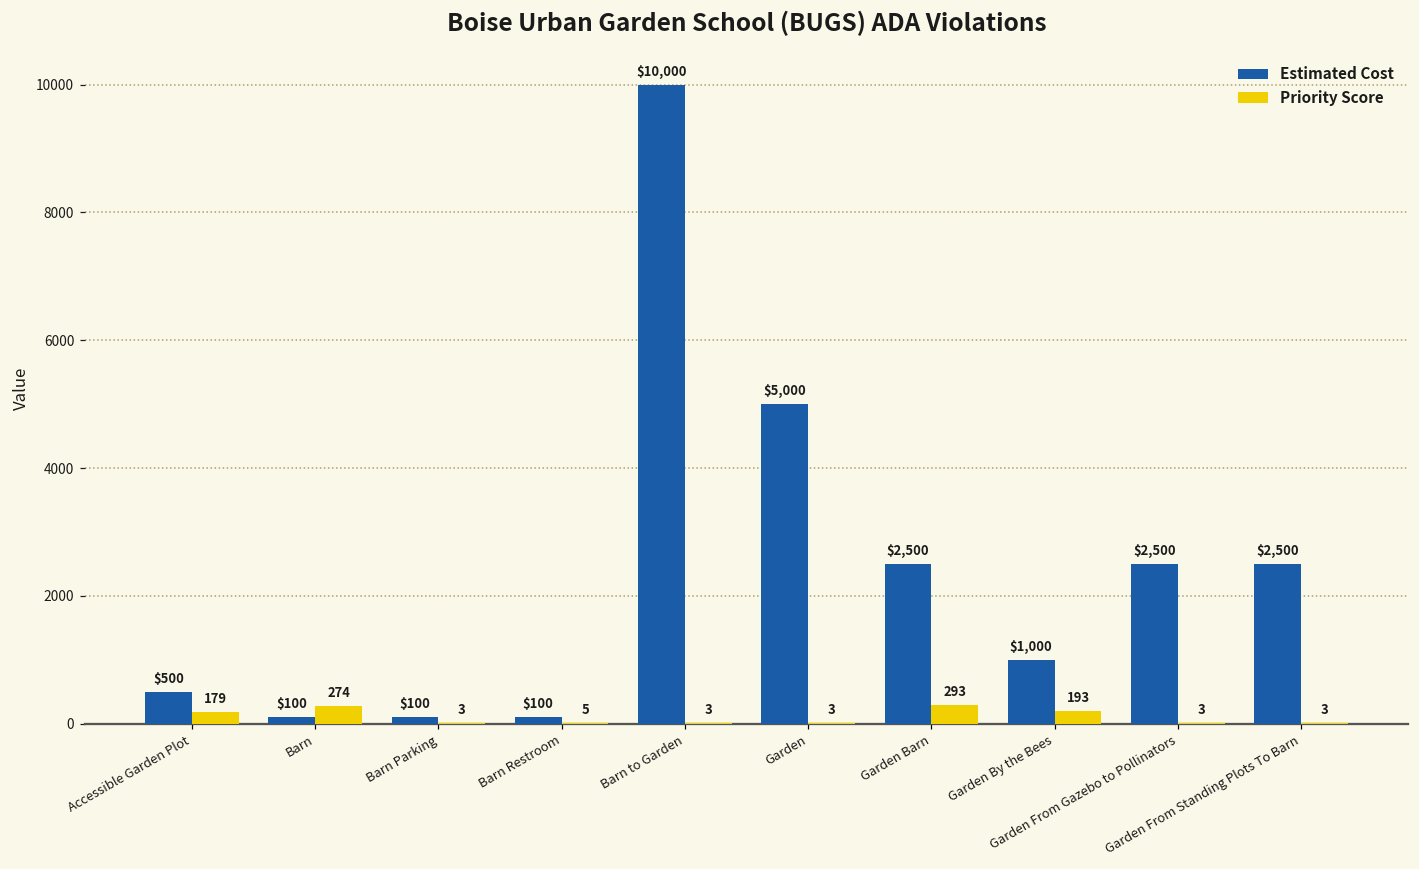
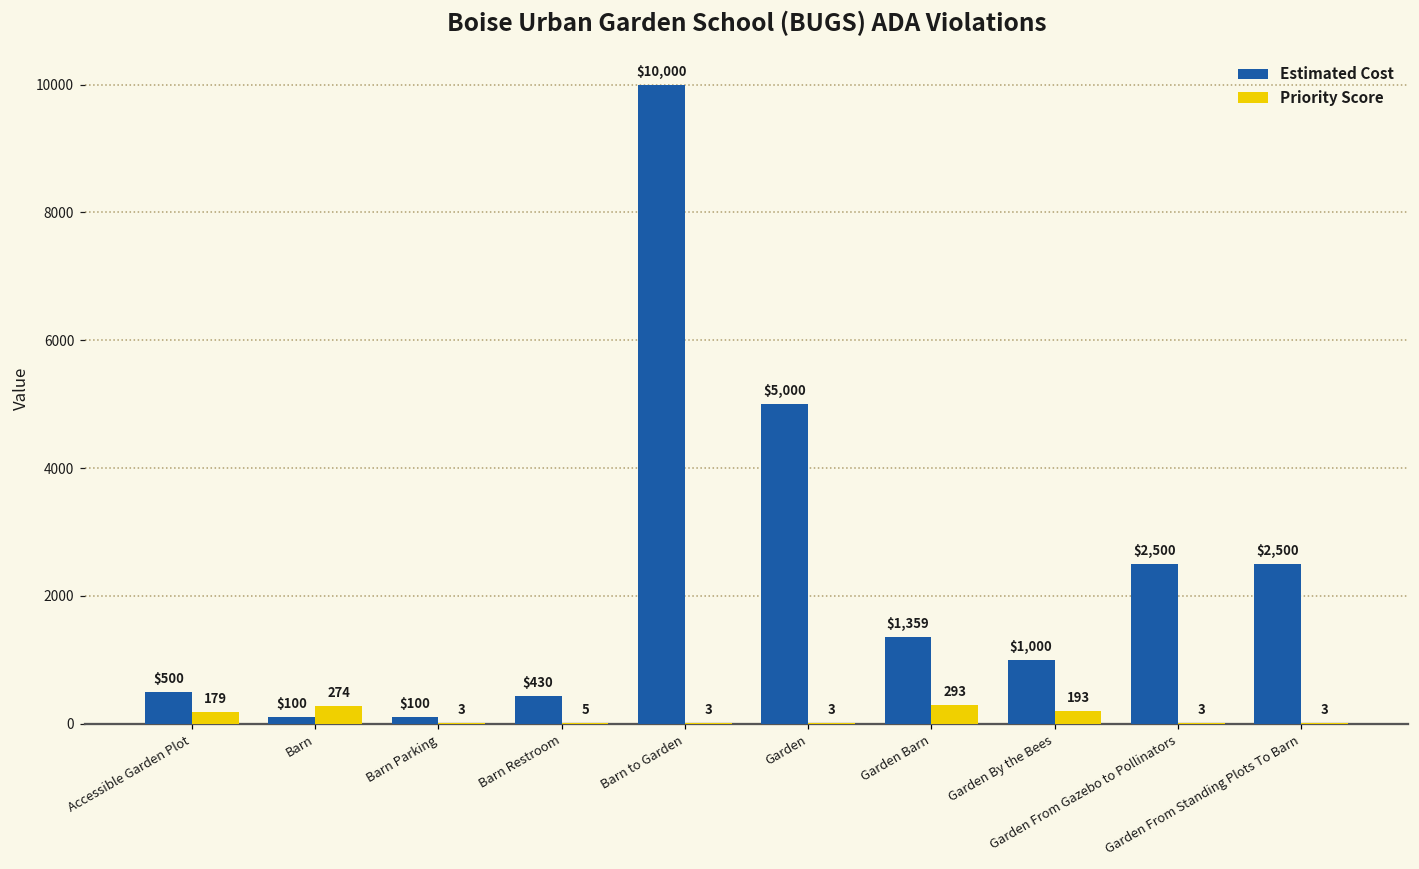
  {
    "Estimated Cost": {
      "Accessible Garden Plot": "$500",
      "Barn": "$100",
      "Barn Parking": "$100",
-     "Barn Restroom": "$100",
+     "Barn Restroom": "$430",
      "Barn to Garden": "$10,000",
      "Garden": "$5,000",
-     "Garden Barn": "$2,500",
+     "Garden Barn": "$1,359",
      "Garden By the Bees": "$1,000",
      "Garden From Gazebo to Pollinators": "$2,500",
      "Garden From Standing Plots To Barn": "$2,500"
    },
    "Priority Score": {
      "Accessible Garden Plot": "179",
      "Barn": "274",
      "Barn Parking": "3",
      "Barn Restroom": "5",
      "Barn to Garden": "3",
      "Garden": "3",
      "Garden Barn": "293",
      "Garden By the Bees": "193",
      "Garden From Gazebo to Pollinators": "3",
      "Garden From Standing Plots To Barn": "3"
    }
  }
